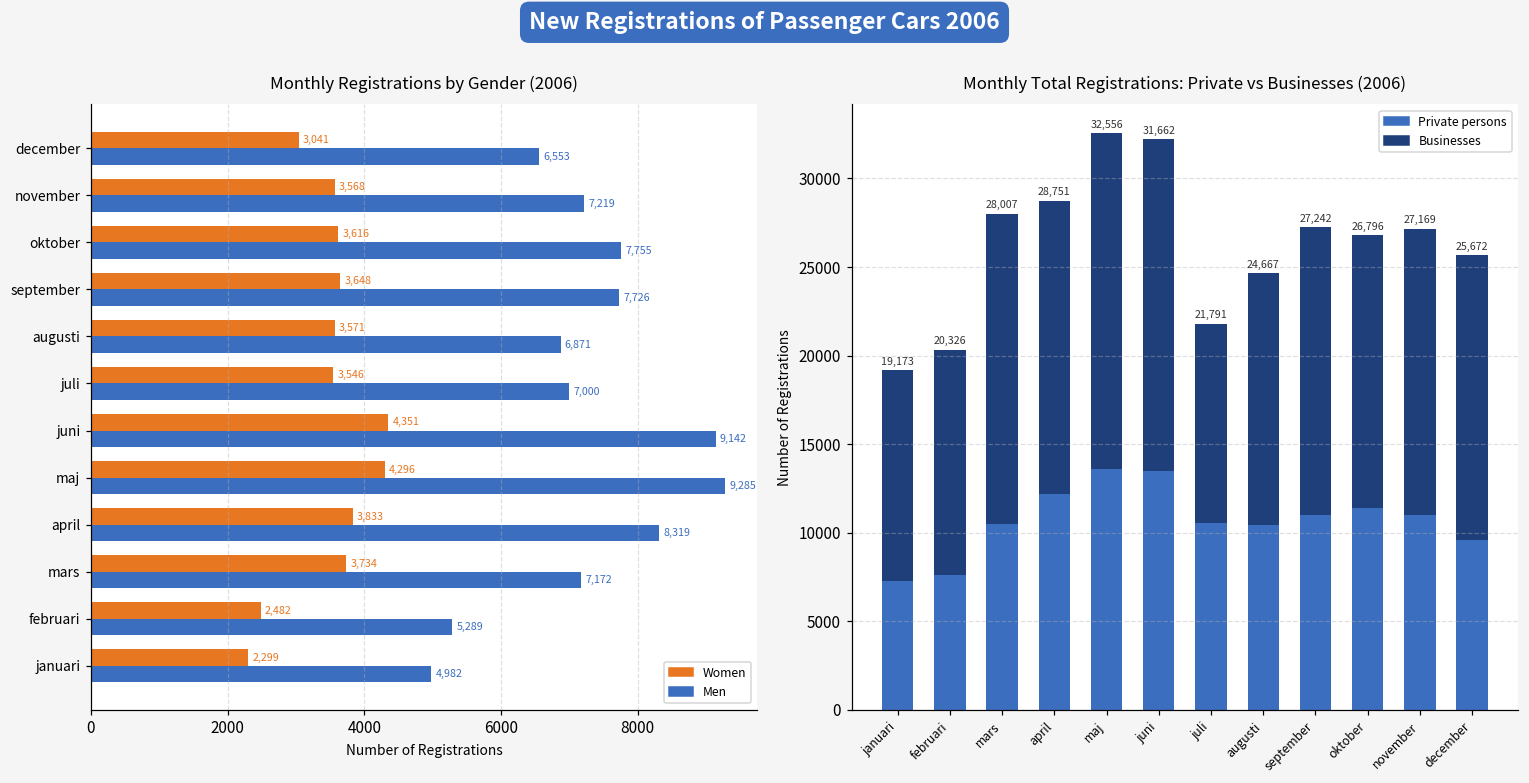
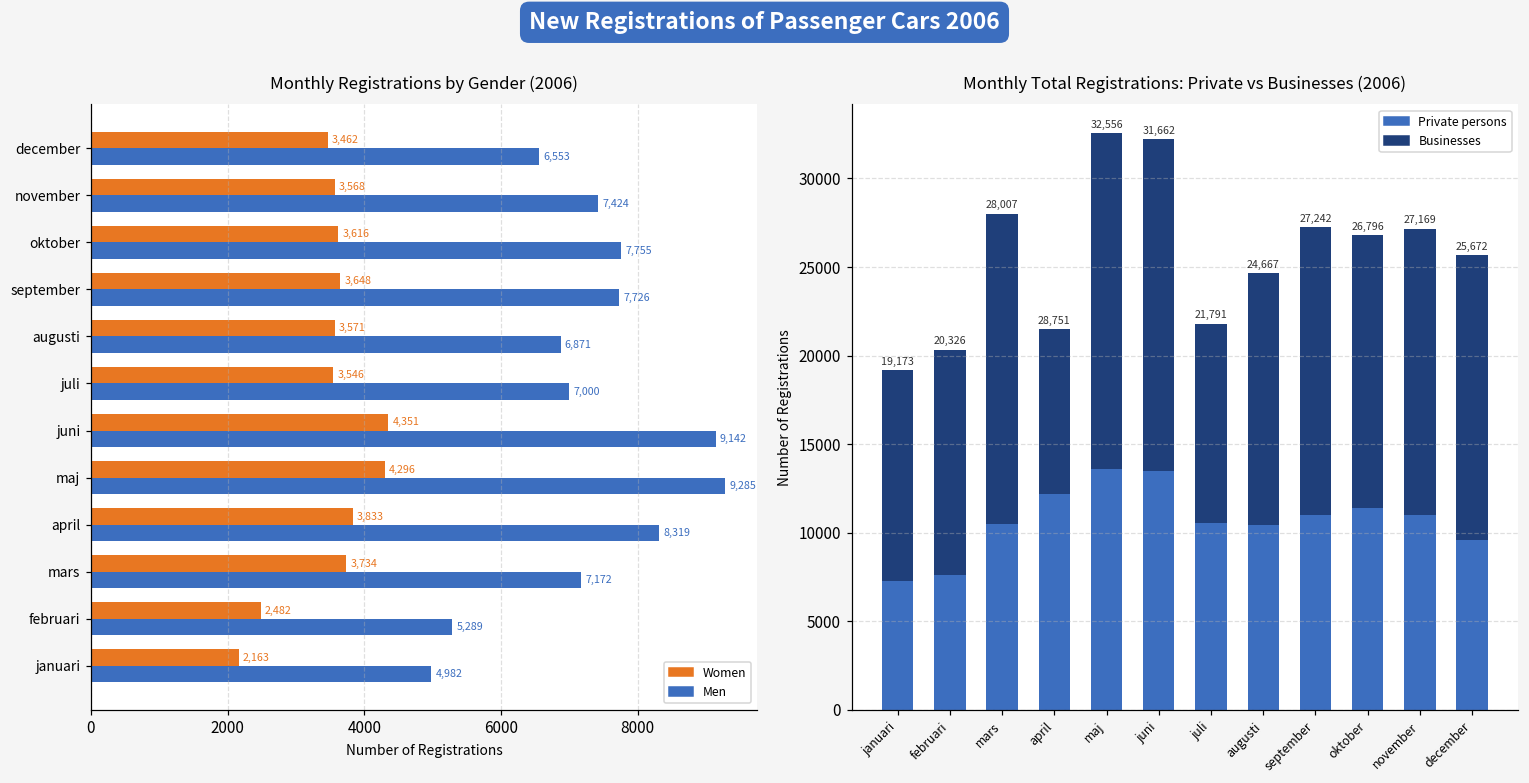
  {
    "Monthly Registrations by Gender (2006)": {
      "Women": {
-       "december": "3,041",
+       "december": "3,462",
        "november": "3,568",
        "oktober": "3,616",
        "september": "3,648",
        "augusti": "3,571",
        "juli": "3,546",
        "juni": "4,351",
        "maj": "4,296",
        "april": "3,833",
        "mars": "3,734",
        "februari": "2,482",
-       "januari": "2,299"
+       "januari": "2,163"
      },
      "Men": {
        "december": "6,553",
-       "november": "7,219",
+       "november": "7,424",
        "oktober": "7,755",
        "september": "7,726",
        "augusti": "6,871",
        "juli": "7,000",
        "juni": "9,142",
        "maj": "9,285",
        "april": "8,319",
        "mars": "7,172",
        "februari": "5,289",
        "januari": "4,982"
      }
    },
    "Monthly Total Registrations: Private vs Businesses (2006)": {
      "Businesses": {
-       "april": "16600"
+       "april": "9400"
      }
    }
  }
